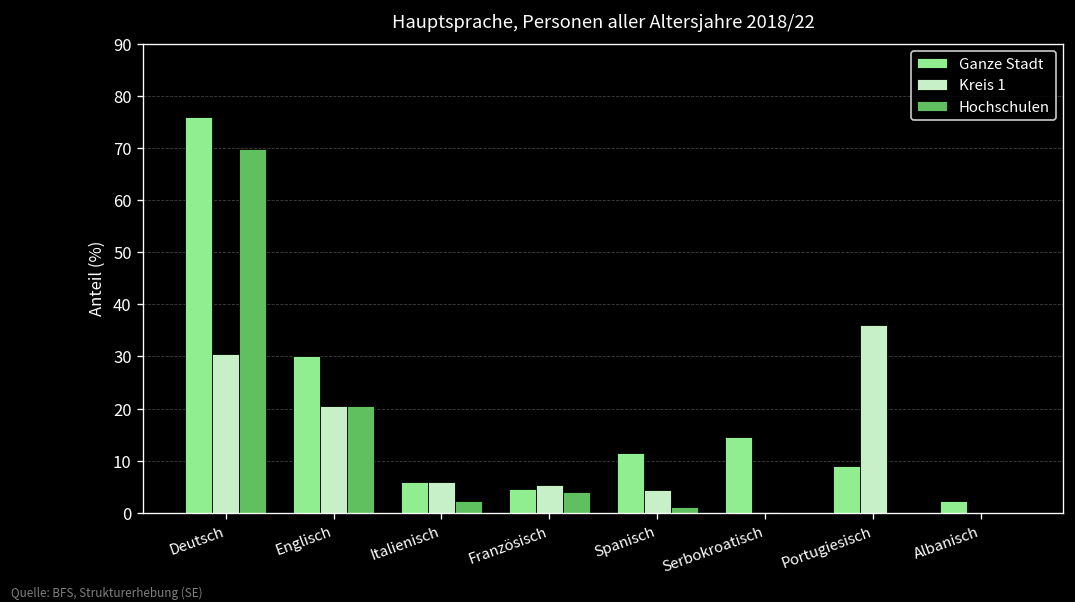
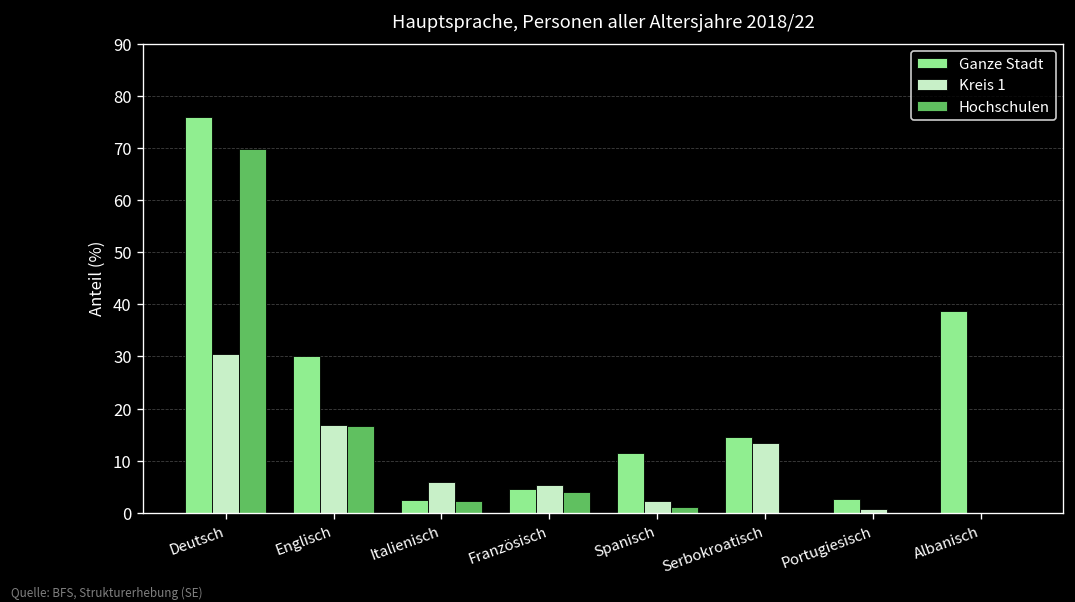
  {
    "Ganze Stadt": {
      "Deutsch": 76,
      "Englisch": 30,
-     "Italienisch": 6,
+     "Italienisch": 2,
      "Französisch": 5,
      "Spanisch": 12,
      "Serbokroatisch": 15,
-     "Portugiesisch": 9,
-     "Albanisch": 2
+     "Portugiesisch": 3,
+     "Albanisch": 39
    },
    "Kreis 1": {
      "Deutsch": 31,
-     "Englisch": 20,
+     "Englisch": 17,
      "Italienisch": 6,
      "Französisch": 5,
-     "Spanisch": 4,
-     "Serbokroatisch": 0,
-     "Portugiesisch": 36,
+     "Spanisch": 2,
+     "Serbokroatisch": 13,
+     "Portugiesisch": 1,
      "Albanisch": 0
    },
    "Hochschulen": {
      "Deutsch": 70,
-     "Englisch": 20,
+     "Englisch": 17,
      "Italienisch": 2,
      "Französisch": 4,
      "Spanisch": 1,
      "Serbokroatisch": 0,
      "Portugiesisch": 0,
      "Albanisch": 0
    }
  }
